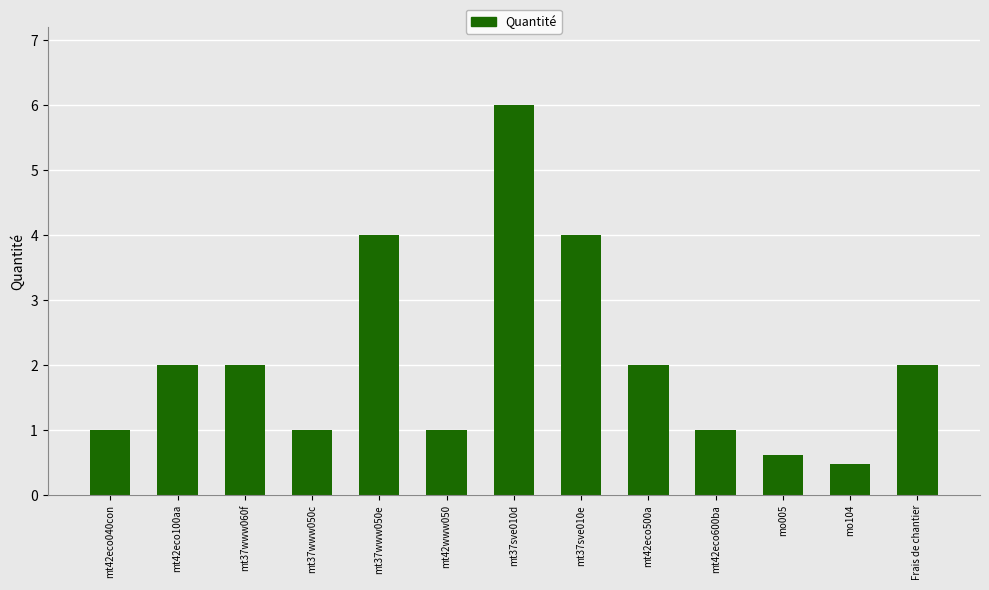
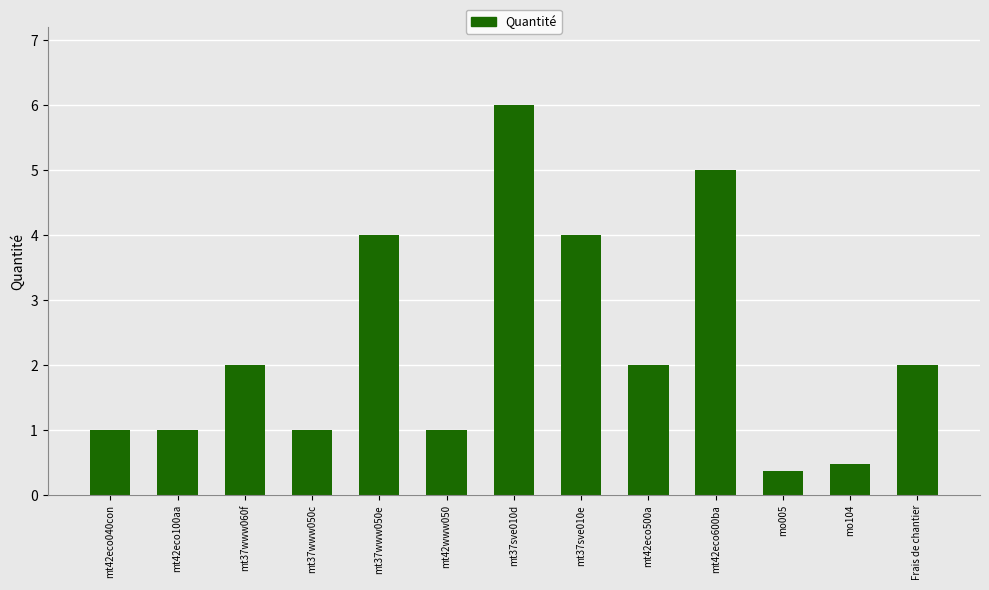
  {
    "mt42eco040con": 1.0,
-   "mt42eco100aa": 2,
+   "mt42eco100aa": 1,
    "mt37www060f": 2.0,
    "mt37www050c": 1.0,
    "mt37www050e": 4.0,
    "mt42www050": 1.0,
    "mt37sve010d": 6.0,
    "mt37sve010e": 4.0,
    "mt42eco500a": 2.0,
-   "mt42eco600ba": 1,
-   "mo005": 0.6,
+   "mt42eco600ba": 5,
+   "mo005": 0.4,
    "mo104": 0.5,
    "Frais de chantier": 2.0
  }
